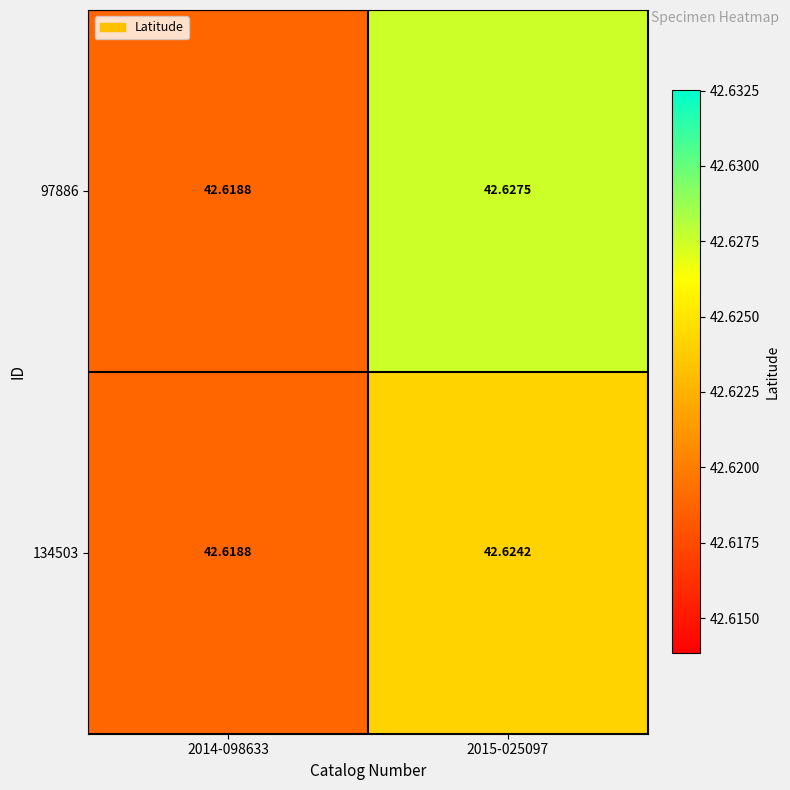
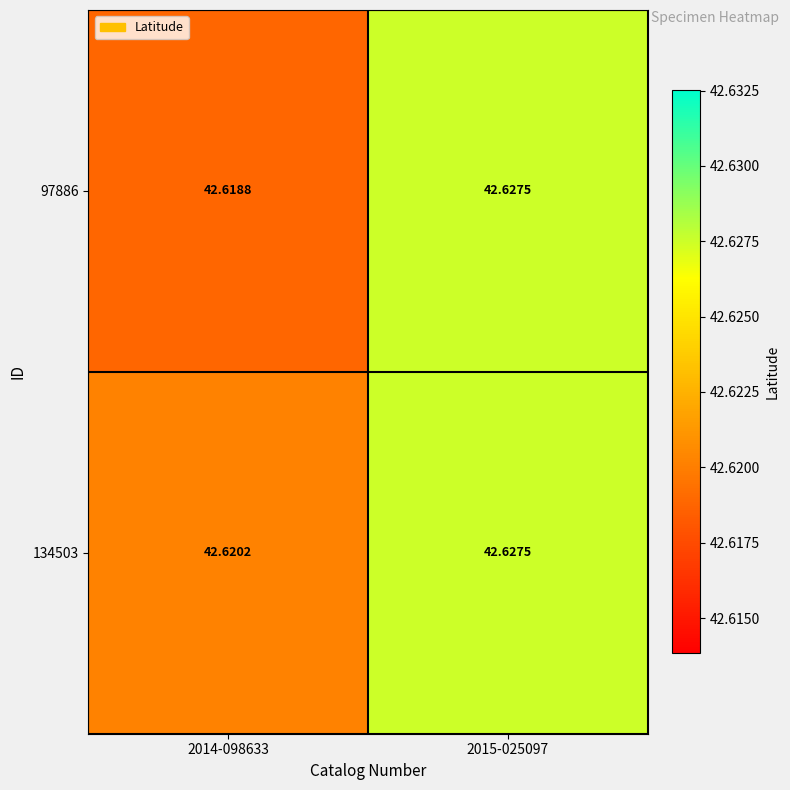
  {
    "97886": {
      "2014-098633": 42.6188,
      "2015-025097": 42.6275
    },
    "134503": {
-     "2014-098633": 42.6188,
-     "2015-025097": 42.6242
+     "2014-098633": 42.6202,
+     "2015-025097": 42.6275
    }
  }
